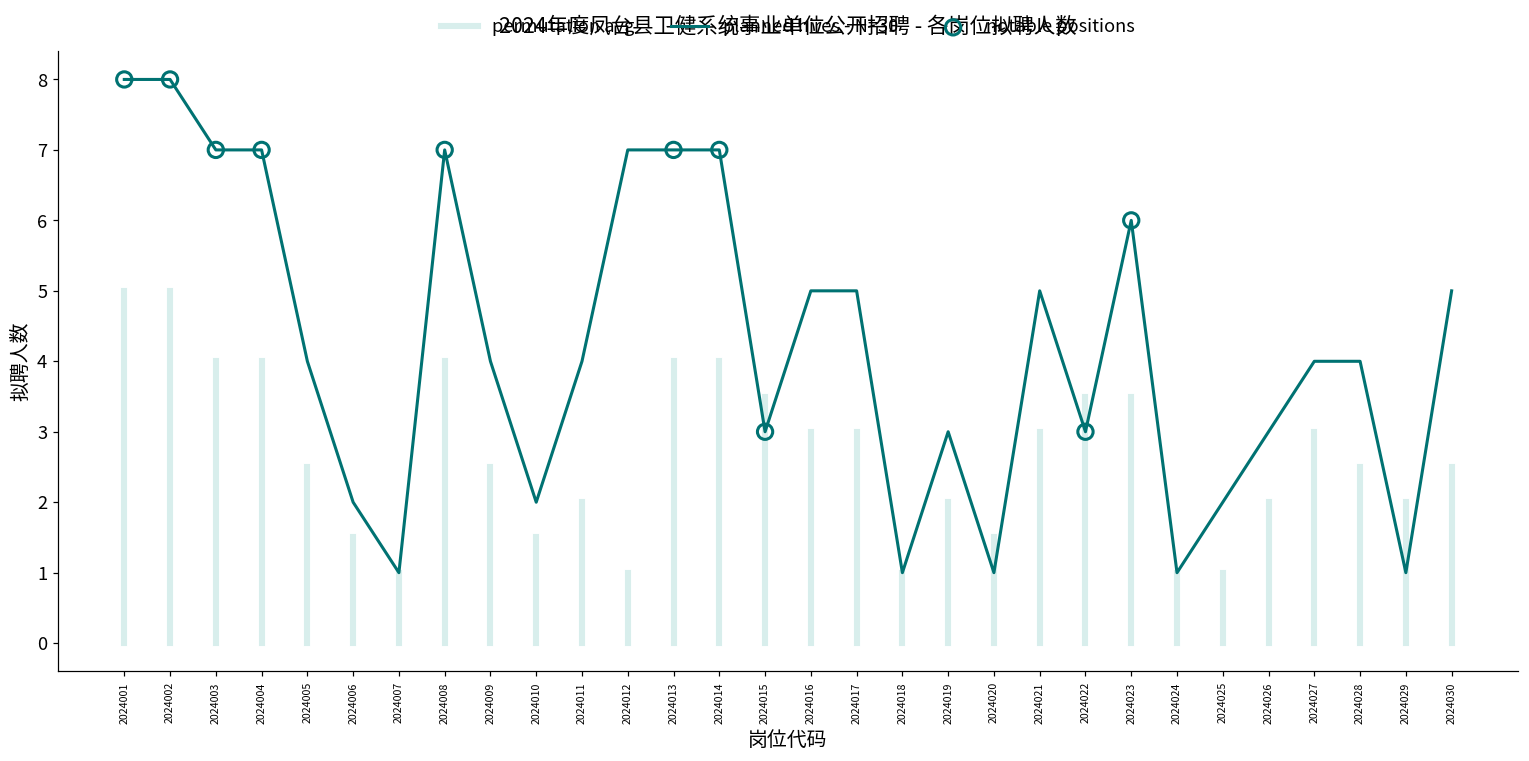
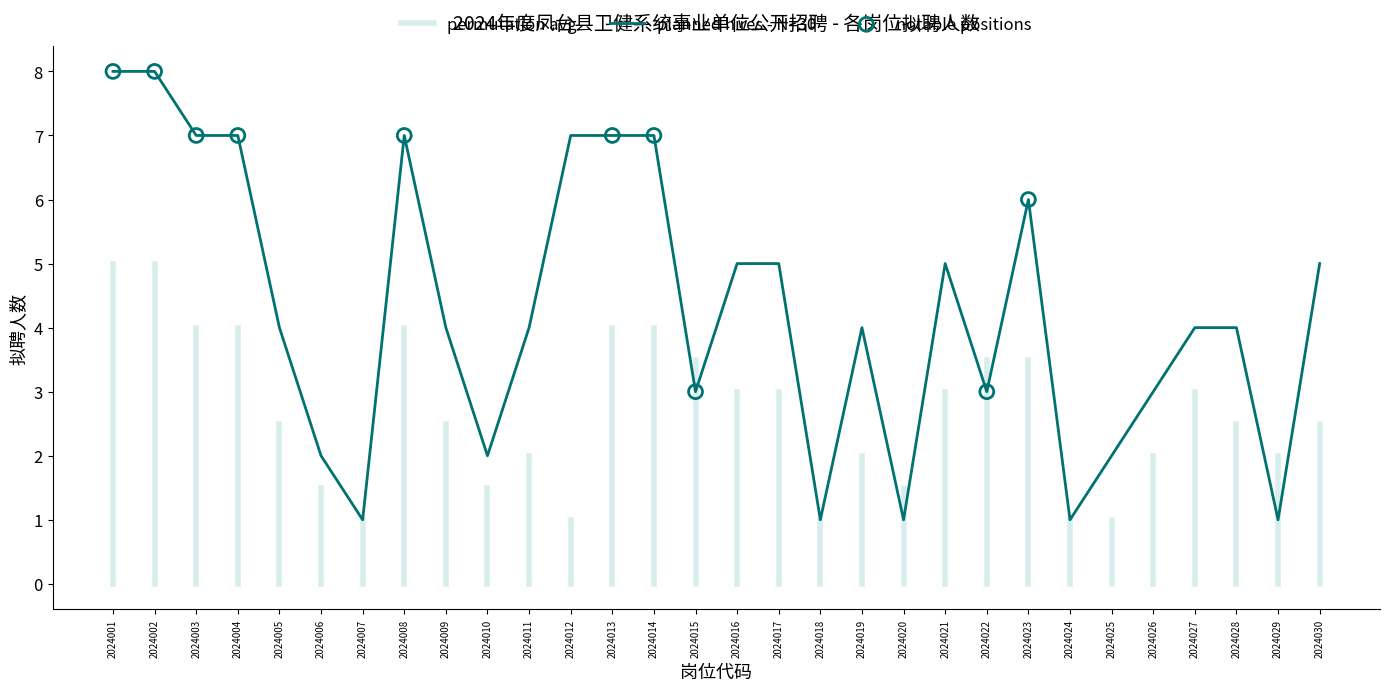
  {
    "planned hires - N=30": {
      "2024005": 4,
      "2024006": 2,
      "2024009": 4,
      "2024010": 2,
      "2024011": 4,
      "2024012": 7,
      "2024016": 5,
      "2024017": 5,
-     "2024019": 3,
+     "2024019": 4,
      "2024020": 1,
      "2024021": 5,
      "2024025": 2,
      "2024026": 3,
      "2024027": 4,
      "2024028": 4,
      "2024029": 1,
      "2024030": 5
    }
  }
